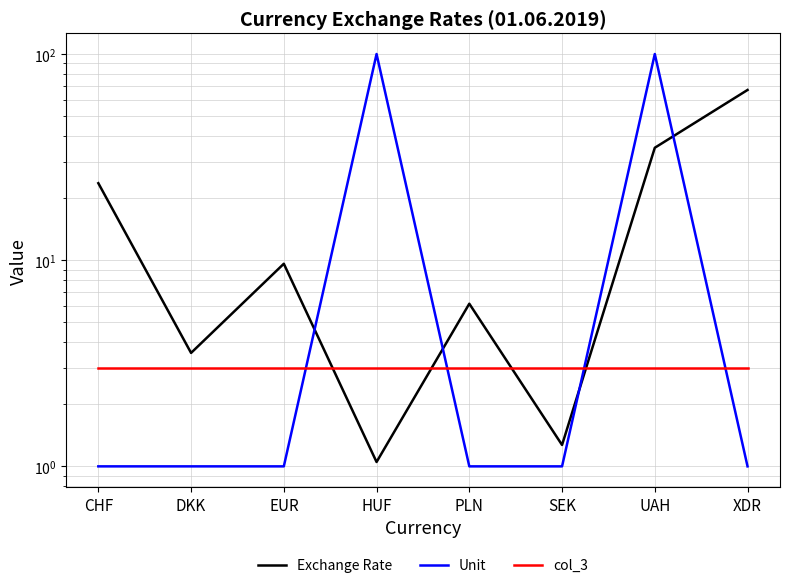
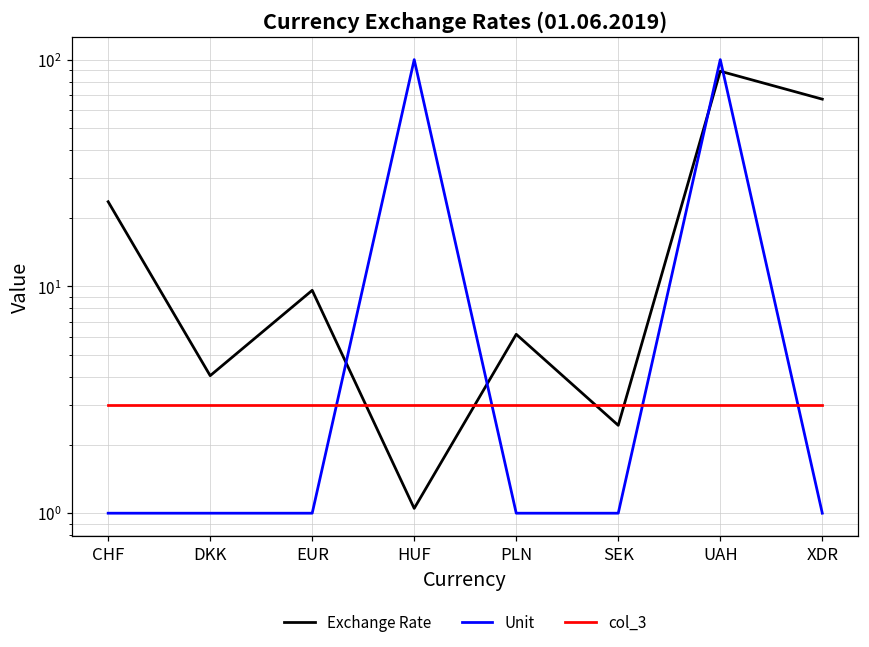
  {
    "Exchange Rate": {
      "CHF": 24,
-     "DKK": 3.6,
+     "DKK": 4.0,
      "EUR": 10,
      "HUF": 1.1,
      "PLN": 6.2,
-     "SEK": 1.3,
-     "UAH": 35,
+     "SEK": 2.4,
+     "UAH": 89,
      "XDR": 67
    },
    "Unit": {
      "CHF": 1.0,
      "DKK": 1.0,
      "EUR": 1.0,
      "HUF": 100,
      "PLN": 1.0,
      "SEK": 1.0,
      "UAH": 100,
      "XDR": 1.0
    },
    "col_3": {
      "CHF": 3.0,
      "DKK": 3.0,
      "EUR": 3.0,
      "HUF": 3.0,
      "PLN": 3.0,
      "SEK": 3.0,
      "UAH": 3.0,
      "XDR": 3.0
    }
  }
